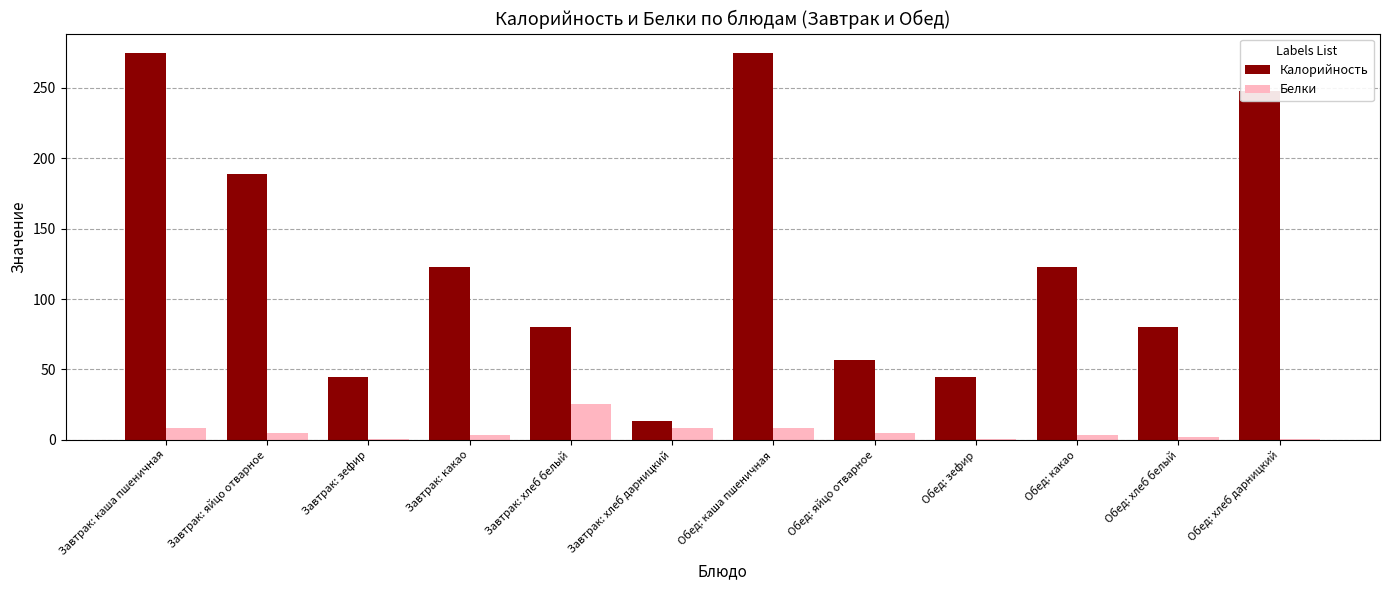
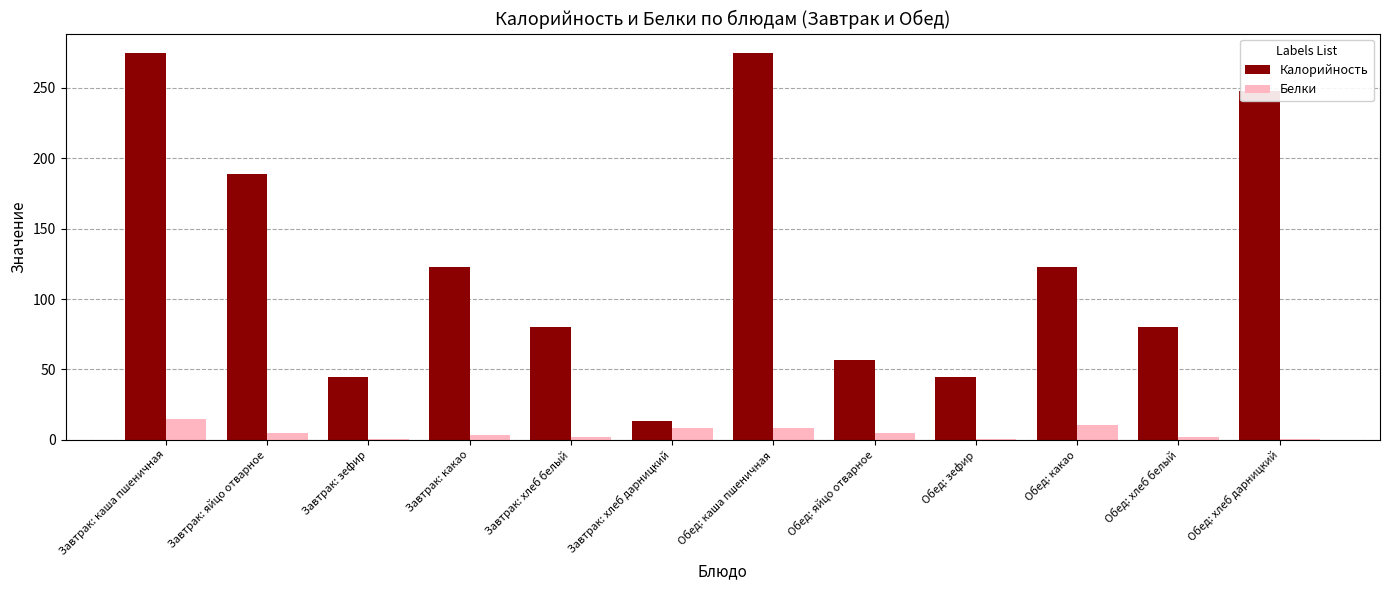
  {
    "Калорийность": {
      "Завтрак: каша пшеничная": 275,
      "Завтрак: яйцо отварное": 189,
      "Завтрак: зефир": 45,
      "Завтрак: какао": 123,
      "Завтрак: хлеб белый": 80,
      "Завтрак: хлеб дарницкий": 13,
      "Обед: каша пшеничная": 275,
      "Обед: яйцо отварное": 57,
      "Обед: зефир": 45,
      "Обед: какао": 123,
      "Обед: хлеб белый": 80
    },
    "Белки": {
-     "Завтрак: каша пшеничная": 8,
+     "Завтрак: каша пшеничная": 14,
      "Завтрак: яйцо отварное": 5,
      "Завтрак: какао": 3,
-     "Завтрак: хлеб белый": 26,
+     "Завтрак: хлеб белый": 2,
      "Завтрак: хлеб дарницкий": 8,
      "Обед: каша пшеничная": 8,
      "Обед: яйцо отварное": 5,
-     "Обед: какао": 3,
+     "Обед: какао": 10,
      "Обед: хлеб белый": 2
    }
  }
